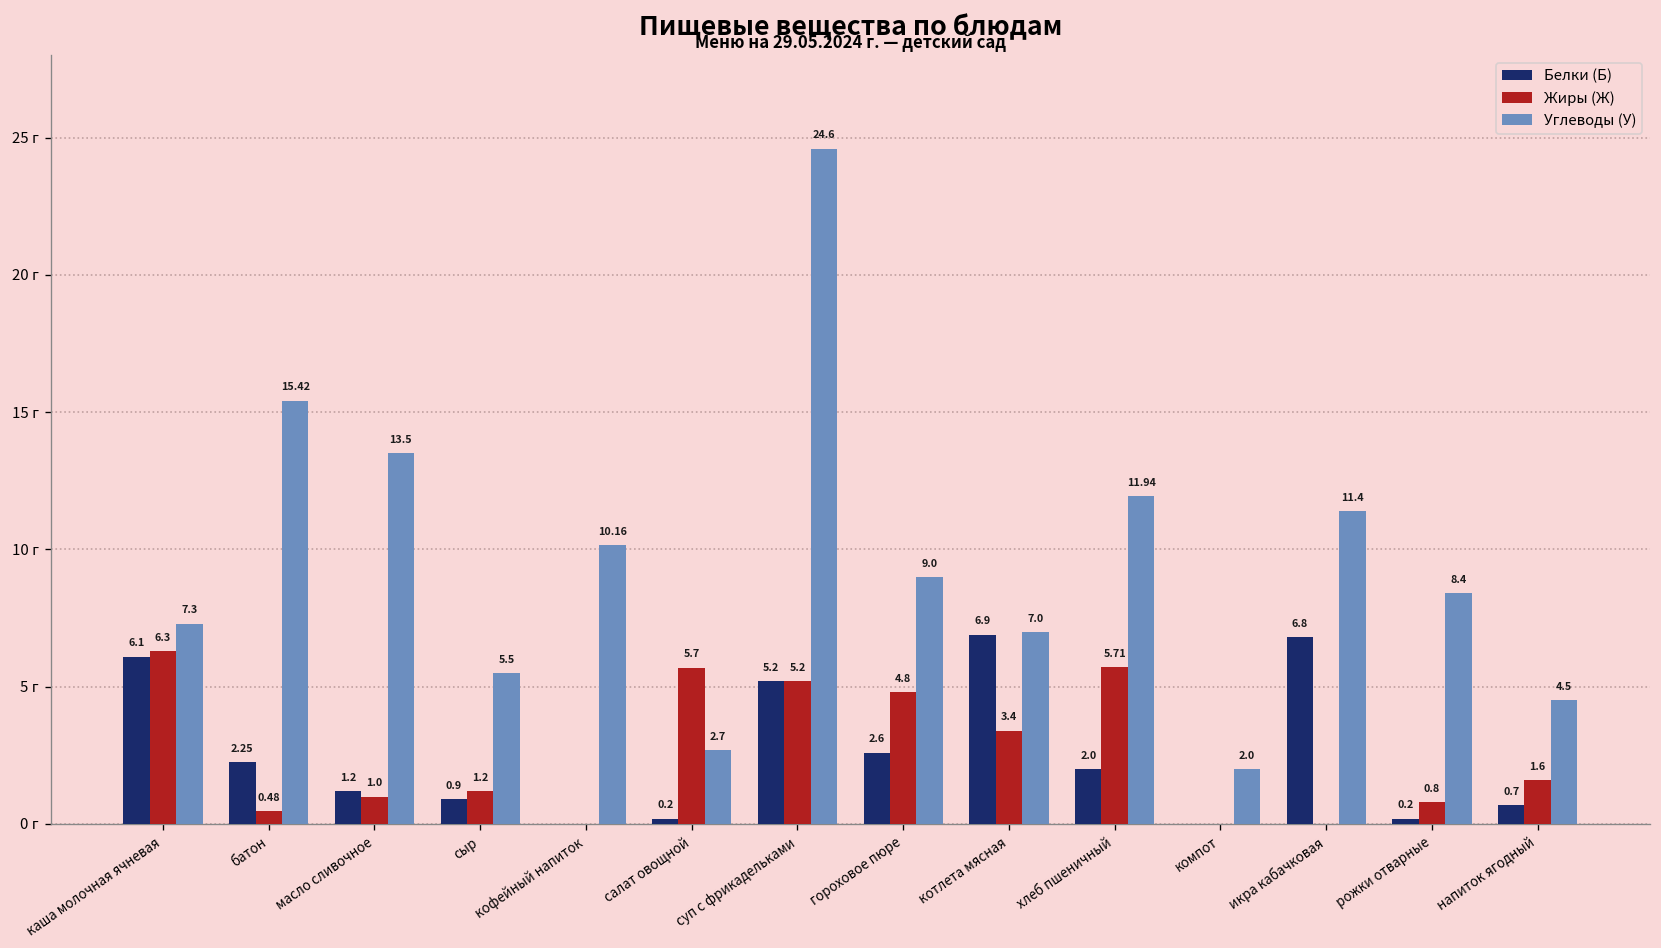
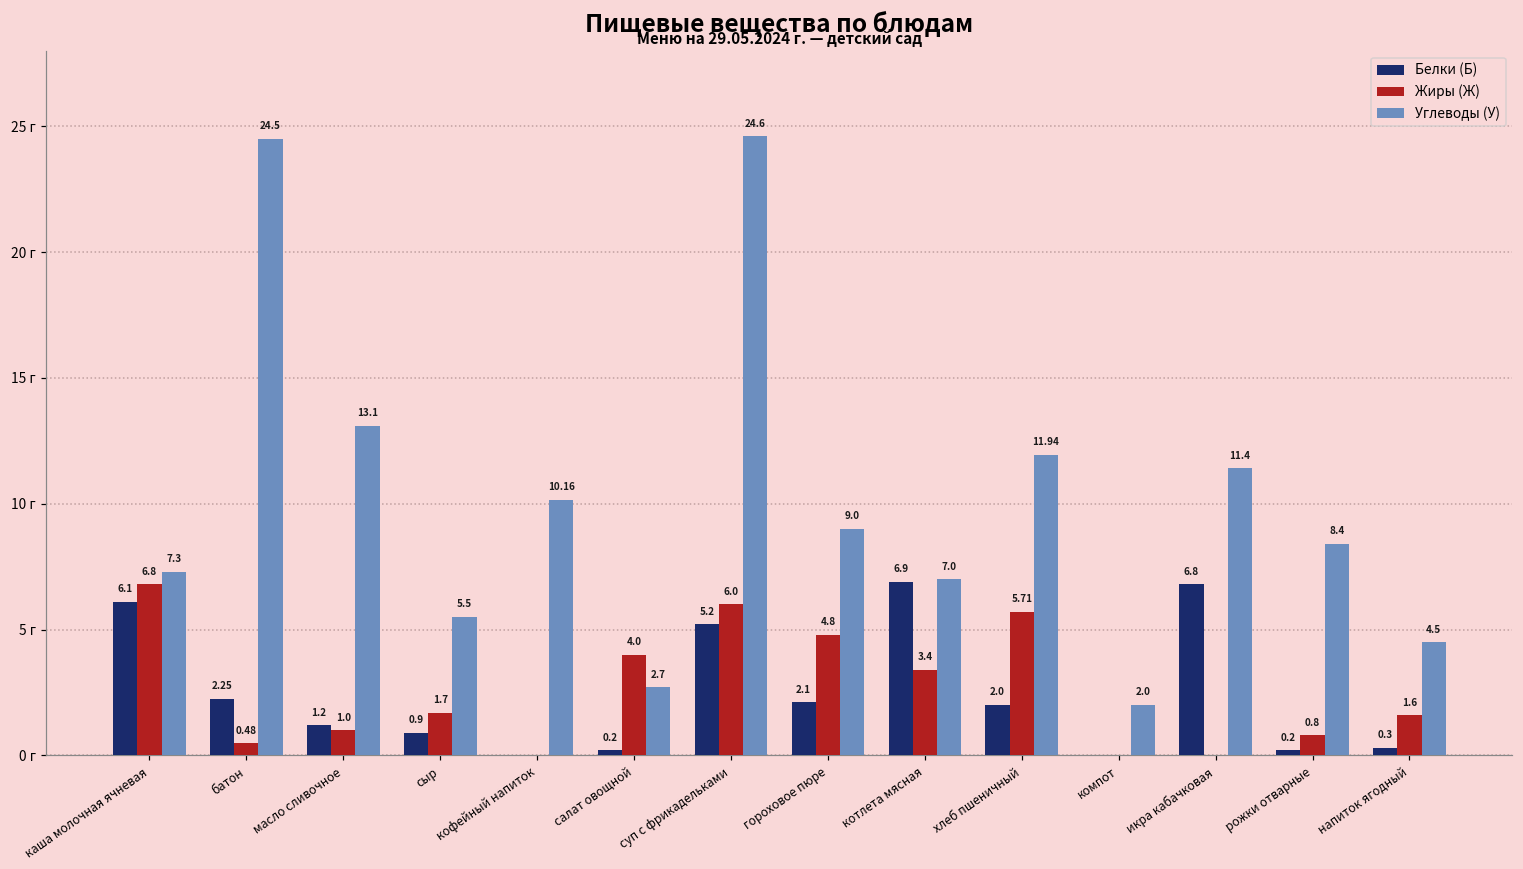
  {
    "Белки (Б)": {
      "каша молочная ячневая": 6.1,
      "батон": 2.25,
      "масло сливочное": 1.2,
      "сыр": 0.9,
      "салат овощной": 0.2,
      "суп с фрикадельками": 5.2,
-     "гороховое пюре": 2.6,
+     "гороховое пюре": 2.1,
      "котлета мясная": 6.9,
      "хлеб пшеничный": 2.0,
      "икра кабачковая": 6.8,
      "рожки отварные": 0.2,
-     "напиток ягодный": 0.7
+     "напиток ягодный": 0.3
    },
    "Жиры (Ж)": {
-     "каша молочная ячневая": 6.3,
+     "каша молочная ячневая": 6.8,
      "батон": 0.48,
      "масло сливочное": 1.0,
-     "сыр": 1.2,
-     "салат овощной": 5.7,
-     "суп с фрикадельками": 5.2,
+     "сыр": 1.7,
+     "салат овощной": 4.0,
+     "суп с фрикадельками": 6.0,
      "гороховое пюре": 4.8,
      "котлета мясная": 3.4,
      "хлеб пшеничный": 5.71,
      "рожки отварные": 0.8,
      "напиток ягодный": 1.6
    },
    "Углеводы (У)": {
      "каша молочная ячневая": 7.3,
-     "батон": 15.42,
-     "масло сливочное": 13.5,
+     "батон": 24.5,
+     "масло сливочное": 13.1,
      "сыр": 5.5,
      "кофейный напиток": 10.16,
      "салат овощной": 2.7,
      "суп с фрикадельками": 24.6,
      "гороховое пюре": 9.0,
      "котлета мясная": 7.0,
      "хлеб пшеничный": 11.94,
      "компот": 2.0,
      "икра кабачковая": 11.4,
      "рожки отварные": 8.4,
      "напиток ягодный": 4.5
    }
  }
